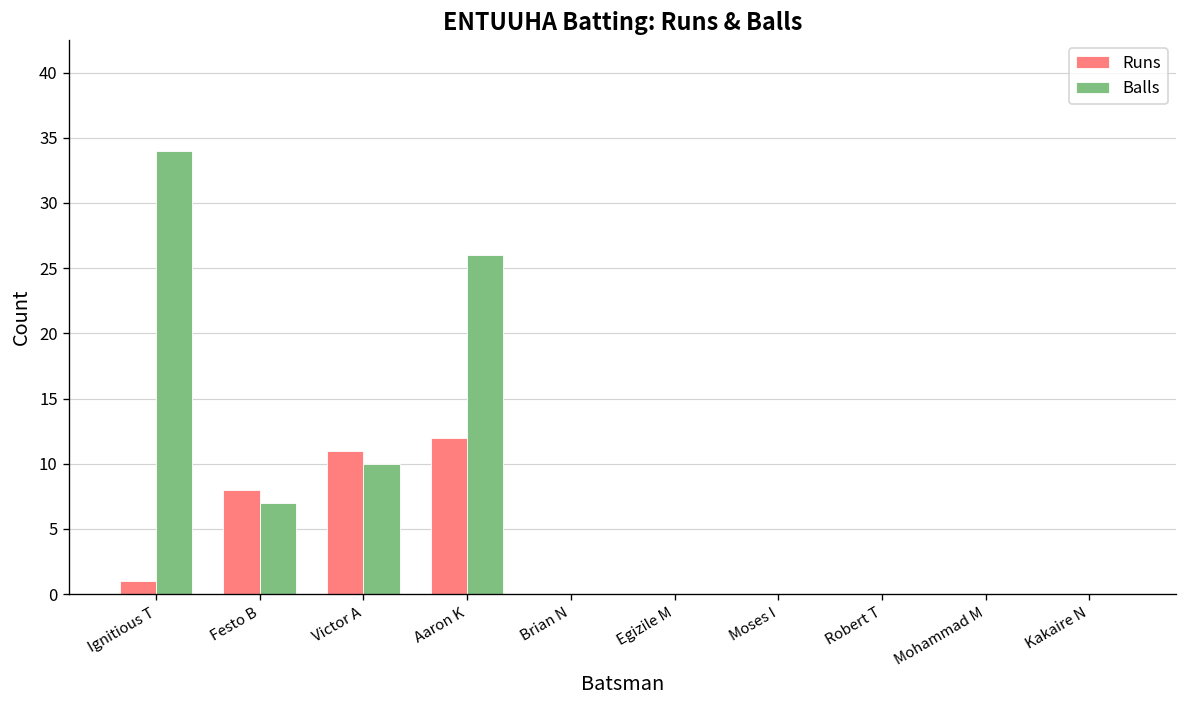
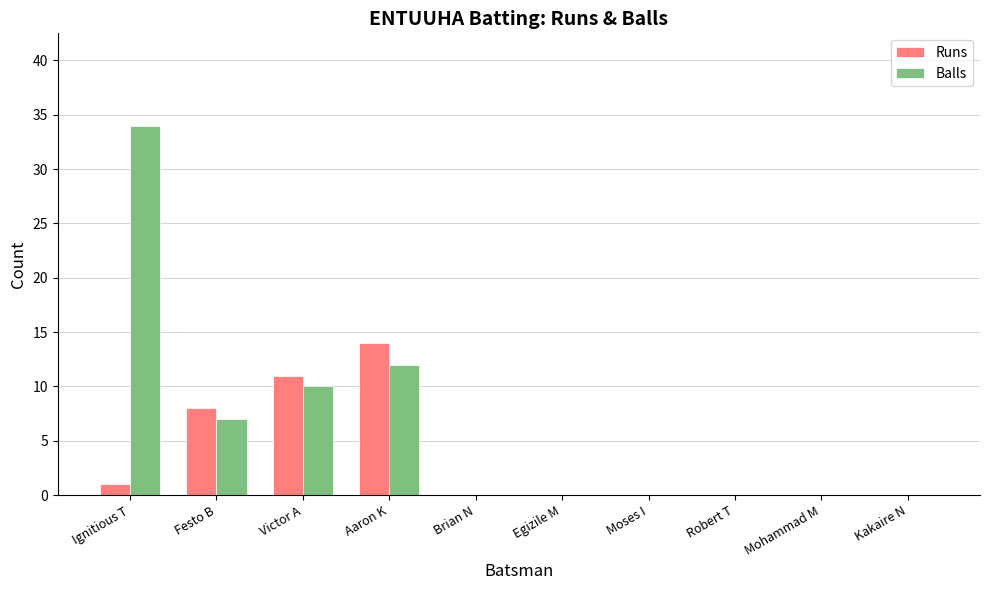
  {
    "Runs": {
      "Ignitious T": 1,
      "Festo B": 8,
      "Victor A": 11,
-     "Aaron K": 12,
+     "Aaron K": 14,
      "Brian N": 0,
      "Egizile M": 0,
      "Moses I": 0,
      "Robert T": 0,
      "Mohammad M": 0,
      "Kakaire N": 0
    },
    "Balls": {
      "Ignitious T": 34,
      "Festo B": 7,
      "Victor A": 10,
-     "Aaron K": 26,
+     "Aaron K": 12,
      "Brian N": 0,
      "Egizile M": 0,
      "Moses I": 0,
      "Robert T": 0,
      "Mohammad M": 0,
      "Kakaire N": 0
    }
  }
